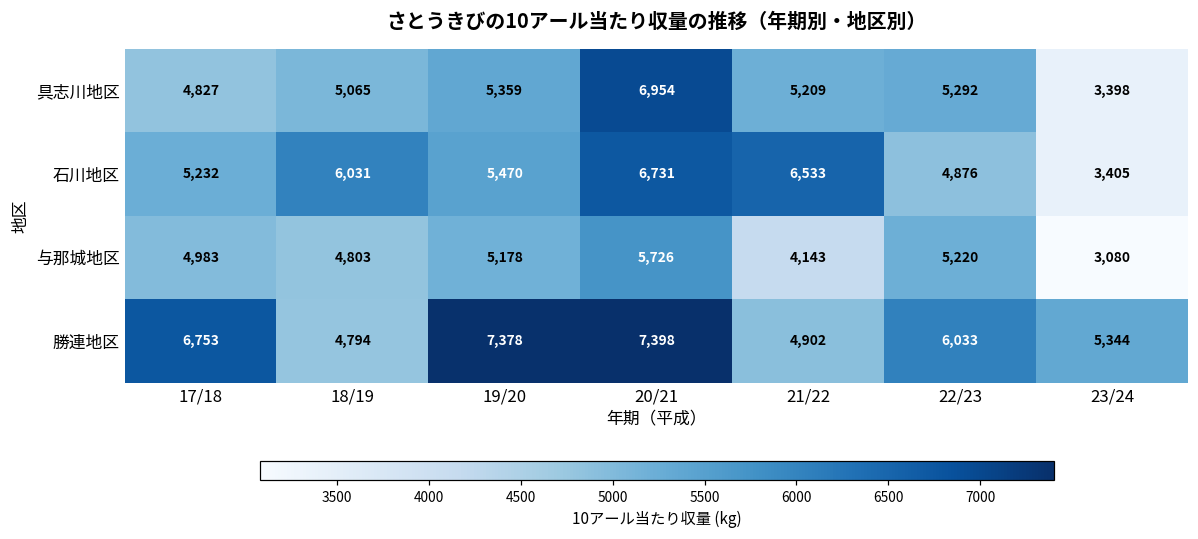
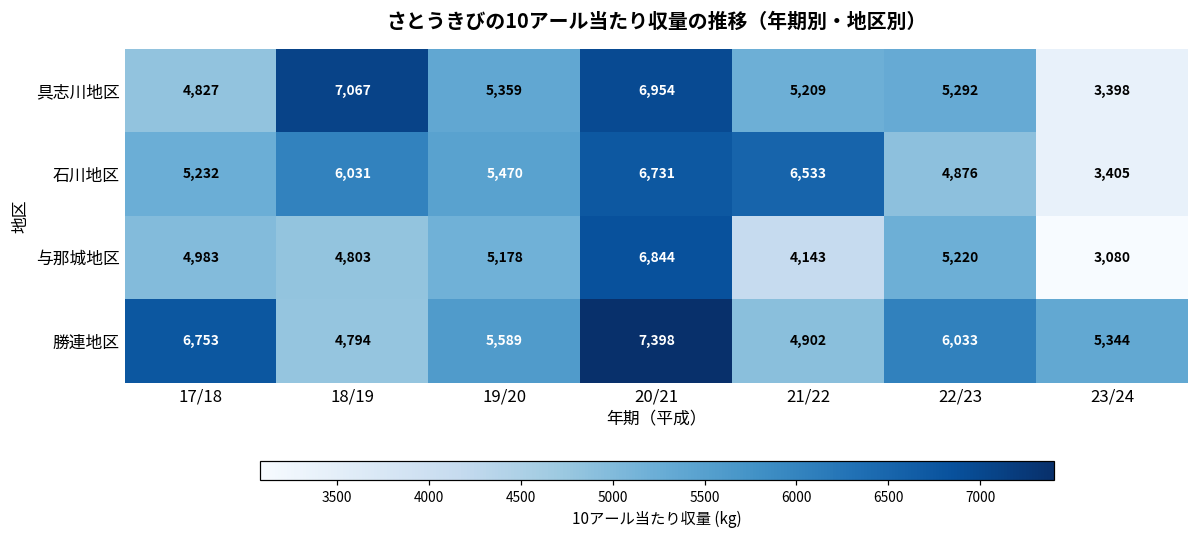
  {
    "具志川地区": {
      "17/18": "4,827",
-     "18/19": "5,065",
+     "18/19": "7,067",
      "19/20": "5,359",
      "20/21": "6,954",
      "21/22": "5,209",
      "22/23": "5,292",
      "23/24": "3,398"
    },
    "石川地区": {
      "17/18": "5,232",
      "18/19": "6,031",
      "19/20": "5,470",
      "20/21": "6,731",
      "21/22": "6,533",
      "22/23": "4,876",
      "23/24": "3,405"
    },
    "与那城地区": {
      "17/18": "4,983",
      "18/19": "4,803",
      "19/20": "5,178",
-     "20/21": "5,726",
+     "20/21": "6,844",
      "21/22": "4,143",
      "22/23": "5,220",
      "23/24": "3,080"
    },
    "勝連地区": {
      "17/18": "6,753",
      "18/19": "4,794",
-     "19/20": "7,378",
+     "19/20": "5,589",
      "20/21": "7,398",
      "21/22": "4,902",
      "22/23": "6,033",
      "23/24": "5,344"
    }
  }
